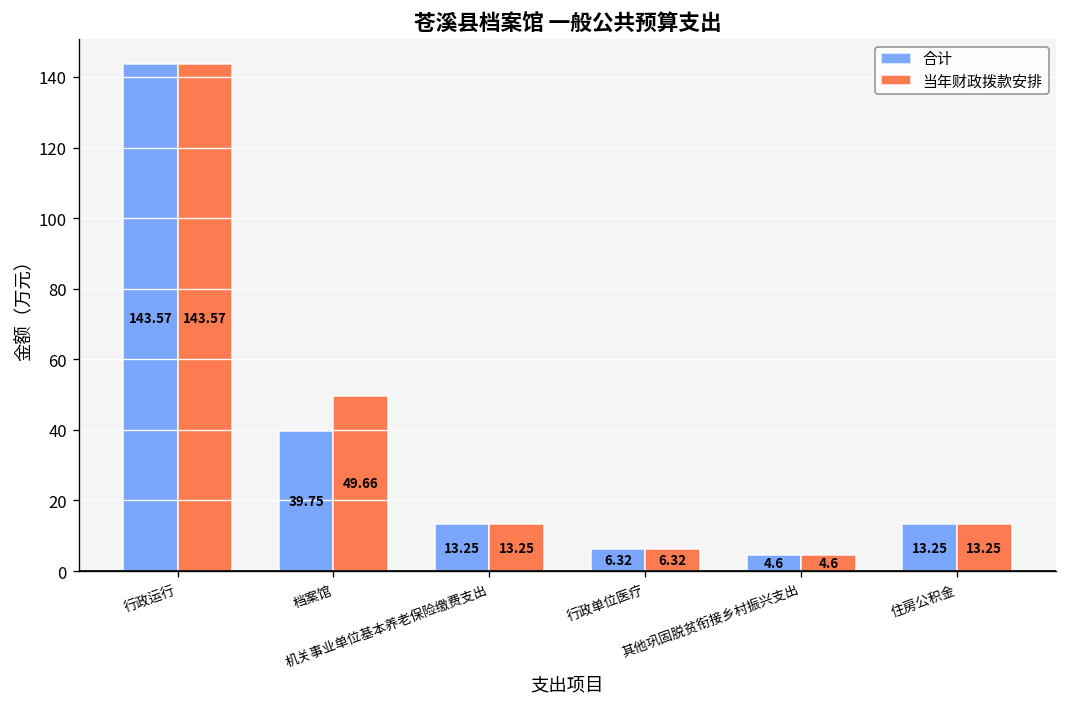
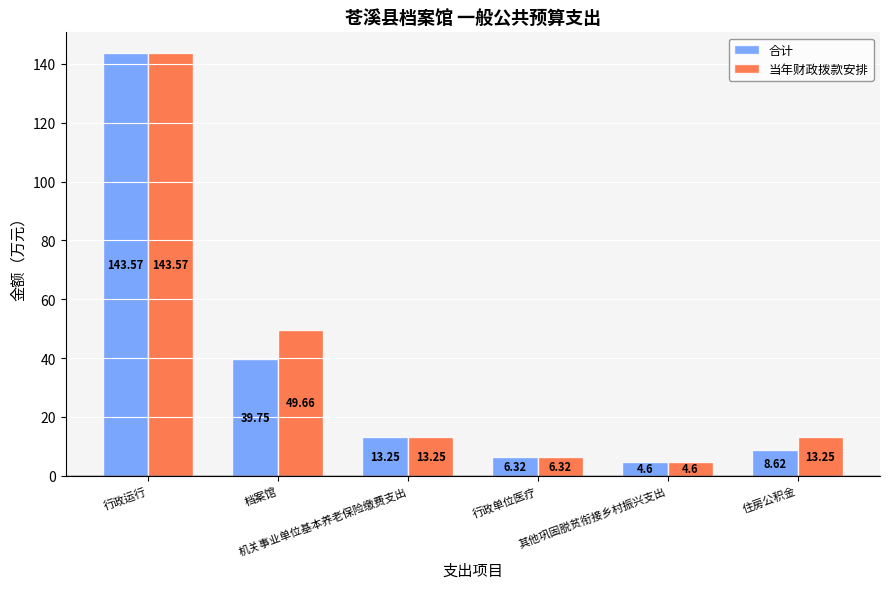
  {
    "合计": {
      "行政运行": 143.57,
      "档案馆": 39.75,
      "机关事业单位基本养老保险缴费支出": 13.25,
      "行政单位医疗": 6.32,
      "其他巩固脱贫衔接乡村振兴支出": 4.6,
-     "住房公积金": 13.25
+     "住房公积金": 8.62
    },
    "当年财政拨款安排": {
      "行政运行": 143.57,
      "档案馆": 49.66,
      "机关事业单位基本养老保险缴费支出": 13.25,
      "行政单位医疗": 6.32,
      "其他巩固脱贫衔接乡村振兴支出": 4.6,
      "住房公积金": 13.25
    }
  }
